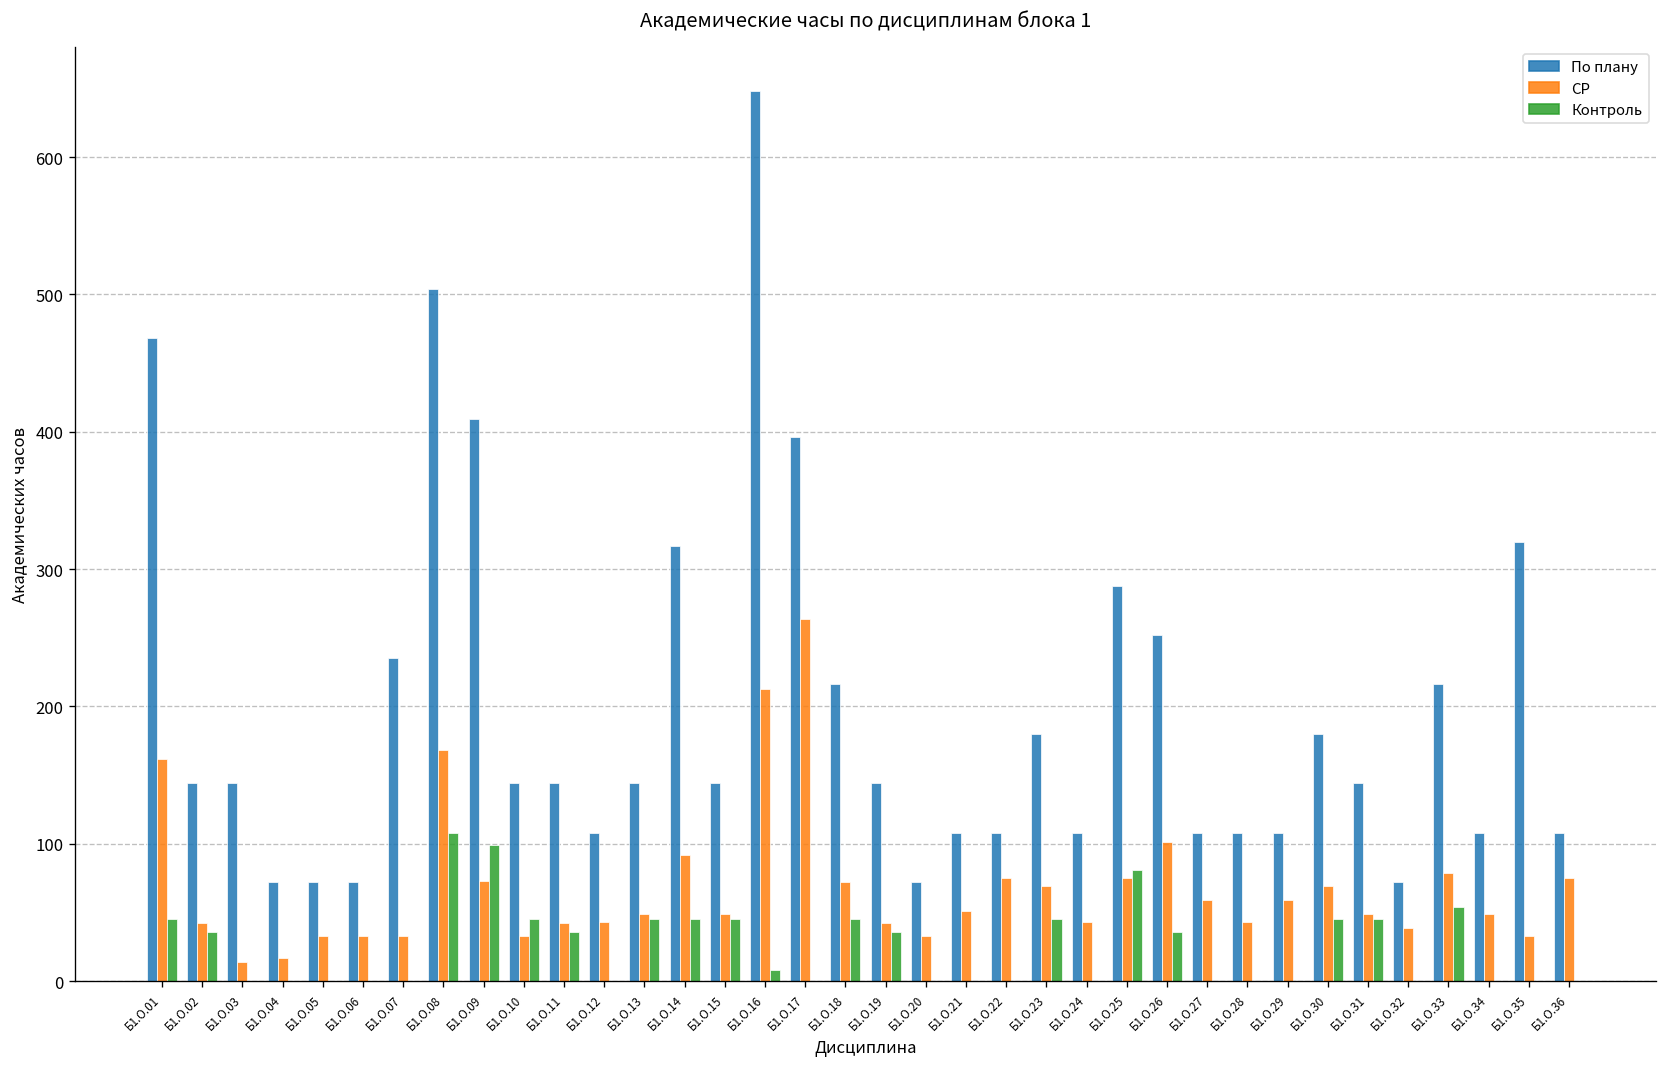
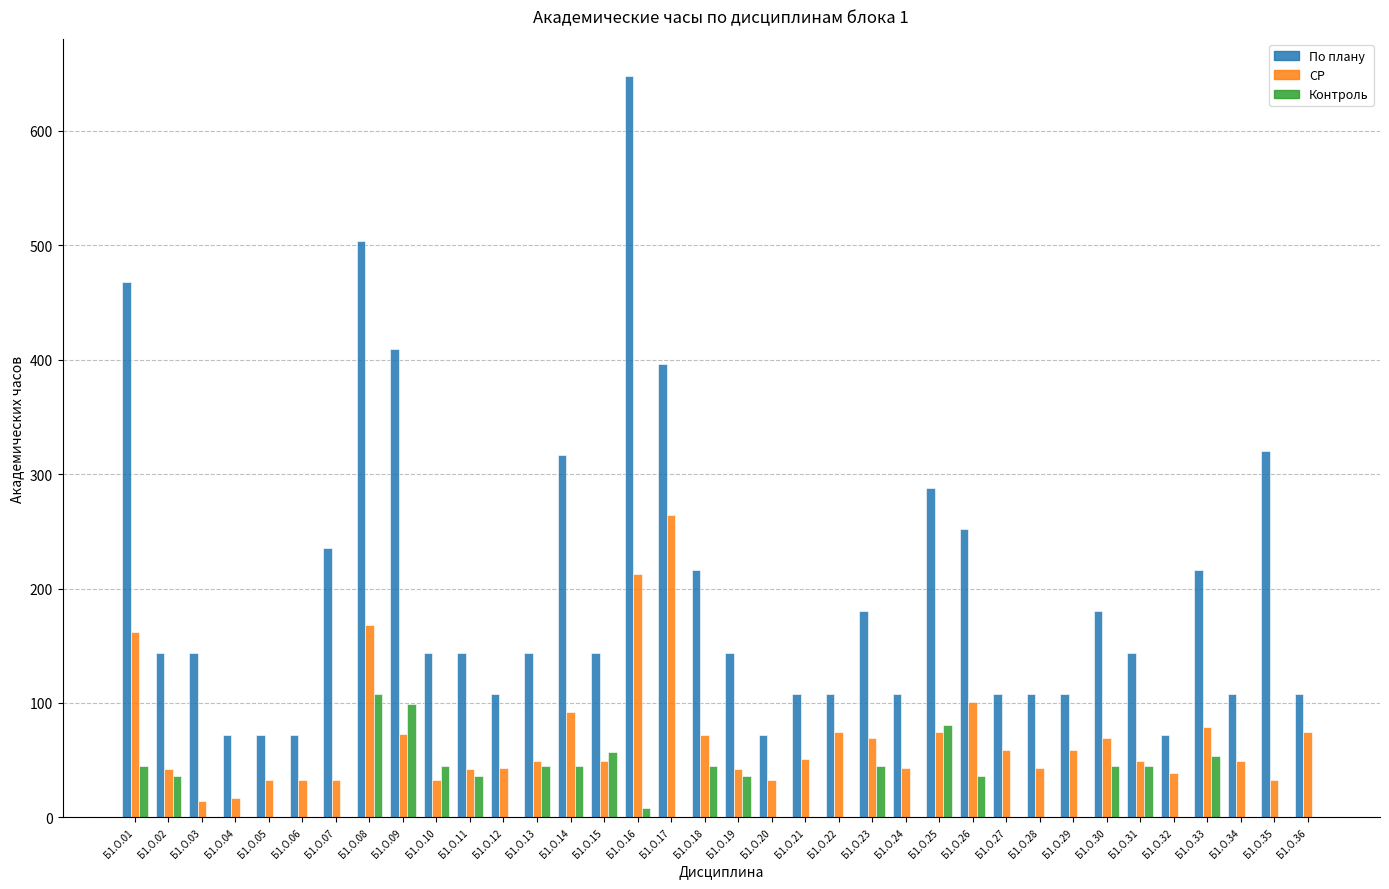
  {
    "По плану": {
      "Б1.О.01": 468,
      "Б1.О.02": 144,
      "Б1.О.03": 144,
      "Б1.О.04": 72,
      "Б1.О.05": 72,
      "Б1.О.06": 72,
      "Б1.О.07": 235,
      "Б1.О.08": 504,
      "Б1.О.09": 409,
      "Б1.О.10": 144,
      "Б1.О.11": 144,
      "Б1.О.12": 108,
      "Б1.О.13": 144,
      "Б1.О.14": 317,
      "Б1.О.15": 144,
      "Б1.О.16": 648,
      "Б1.О.17": 396,
      "Б1.О.18": 216,
      "Б1.О.19": 144,
      "Б1.О.20": 72,
      "Б1.О.21": 108,
      "Б1.О.22": 108,
      "Б1.О.23": 180,
      "Б1.О.24": 108,
      "Б1.О.25": 288,
      "Б1.О.26": 252,
      "Б1.О.27": 108,
      "Б1.О.28": 108,
      "Б1.О.29": 108,
      "Б1.О.30": 180,
      "Б1.О.31": 144,
      "Б1.О.32": 72,
      "Б1.О.33": 216,
      "Б1.О.34": 108,
      "Б1.О.35": 320,
      "Б1.О.36": 108
    },
    "СР": {
      "Б1.О.01": 162,
      "Б1.О.02": 42,
      "Б1.О.03": 14,
      "Б1.О.04": 17,
      "Б1.О.05": 33,
      "Б1.О.06": 33,
      "Б1.О.07": 33,
      "Б1.О.08": 168,
      "Б1.О.09": 73,
      "Б1.О.10": 33,
      "Б1.О.11": 42,
      "Б1.О.12": 43,
      "Б1.О.13": 49,
      "Б1.О.14": 92,
      "Б1.О.15": 49,
      "Б1.О.16": 213,
      "Б1.О.17": 264,
      "Б1.О.18": 72,
      "Б1.О.19": 42,
      "Б1.О.20": 33,
      "Б1.О.21": 51,
      "Б1.О.22": 75,
      "Б1.О.23": 69,
      "Б1.О.24": 43,
      "Б1.О.25": 75,
      "Б1.О.26": 101,
      "Б1.О.27": 59,
      "Б1.О.28": 43,
      "Б1.О.29": 59,
      "Б1.О.30": 69,
      "Б1.О.31": 49,
      "Б1.О.32": 39,
      "Б1.О.33": 79,
      "Б1.О.34": 49,
      "Б1.О.35": 33,
      "Б1.О.36": 75
    },
    "Контроль": {
      "Б1.О.01": 45,
      "Б1.О.02": 36,
      "Б1.О.03": 0,
      "Б1.О.04": 0,
      "Б1.О.05": 0,
      "Б1.О.06": 0,
      "Б1.О.07": 0,
      "Б1.О.08": 108,
      "Б1.О.09": 99,
      "Б1.О.10": 45,
      "Б1.О.11": 36,
      "Б1.О.12": 0,
      "Б1.О.13": 45,
      "Б1.О.14": 45,
-     "Б1.О.15": 45,
+     "Б1.О.15": 57,
      "Б1.О.16": 8,
      "Б1.О.17": 0,
      "Б1.О.18": 45,
      "Б1.О.19": 36,
      "Б1.О.20": 0,
      "Б1.О.21": 0,
      "Б1.О.22": 0,
      "Б1.О.23": 45,
      "Б1.О.24": 0,
      "Б1.О.25": 81,
      "Б1.О.26": 36,
      "Б1.О.27": 0,
      "Б1.О.28": 0,
      "Б1.О.29": 0,
      "Б1.О.30": 45,
      "Б1.О.31": 45,
      "Б1.О.32": 0,
      "Б1.О.33": 54,
      "Б1.О.34": 0,
      "Б1.О.35": 0,
      "Б1.О.36": 0
    }
  }
